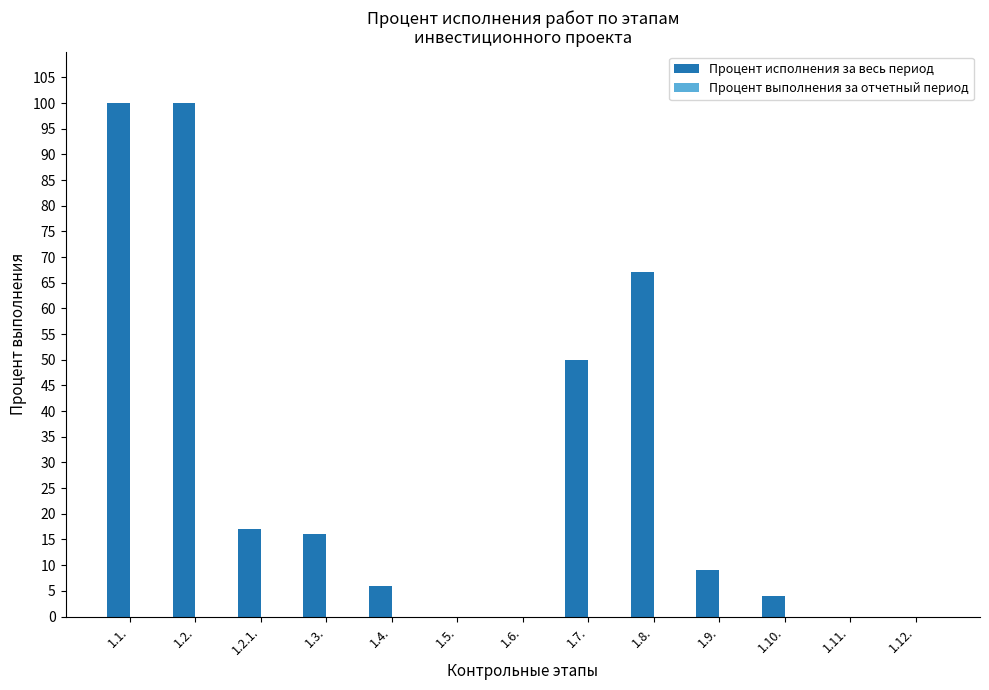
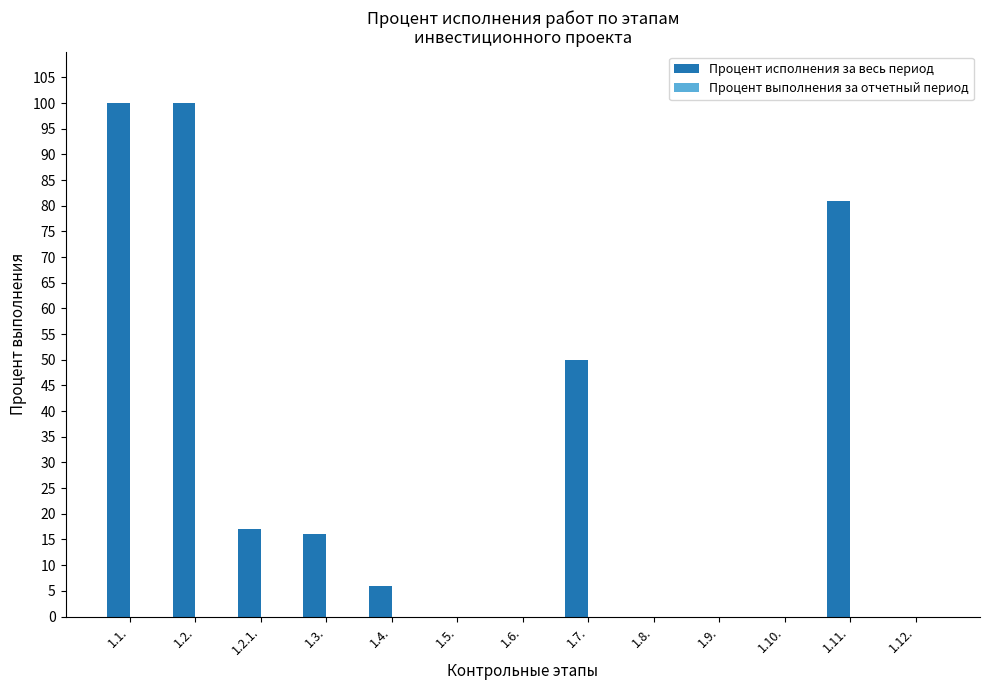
  {
    "Процент исполнения за весь период": {
      "1.1.": 100,
      "1.2.": 100,
      "1.2.1.": 17,
      "1.3.": 16,
      "1.4.": 6,
      "1.5.": 0,
      "1.6.": 0,
      "1.7.": 50,
-     "1.8.": 67,
-     "1.9.": 9,
-     "1.10.": 4,
-     "1.11.": 0,
+     "1.8.": 0,
+     "1.9.": 0,
+     "1.10.": 0,
+     "1.11.": 81,
      "1.12.": 0
    },
    "Процент выполнения за отчетный период": {
      "1.1.": 0,
      "1.2.": 0,
      "1.2.1.": 0,
      "1.3.": 0,
      "1.4.": 0,
      "1.5.": 0,
      "1.6.": 0,
      "1.7.": 0,
      "1.8.": 0,
      "1.9.": 0,
      "1.10.": 0,
      "1.11.": 0,
      "1.12.": 0
    }
  }
